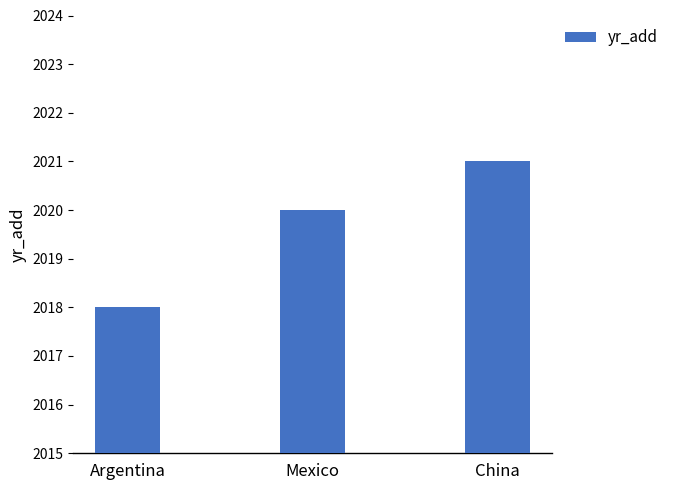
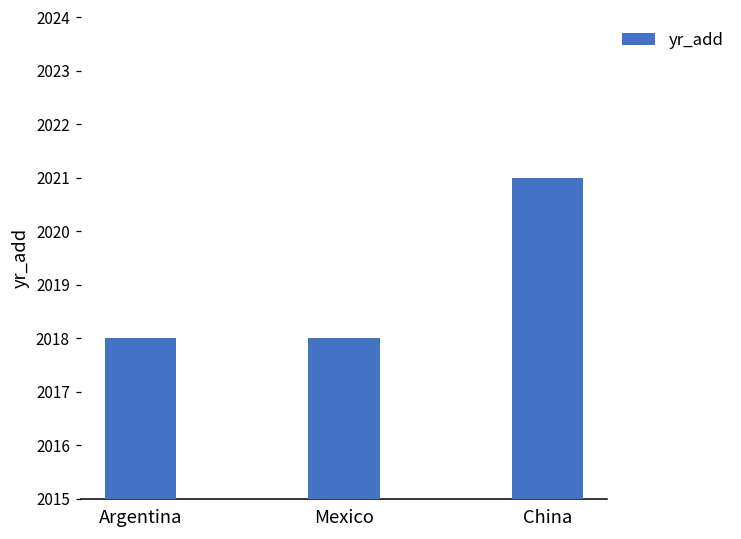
  {
    "Argentina": 2018,
-   "Mexico": 2020,
+   "Mexico": 2018,
    "China": 2021
  }
